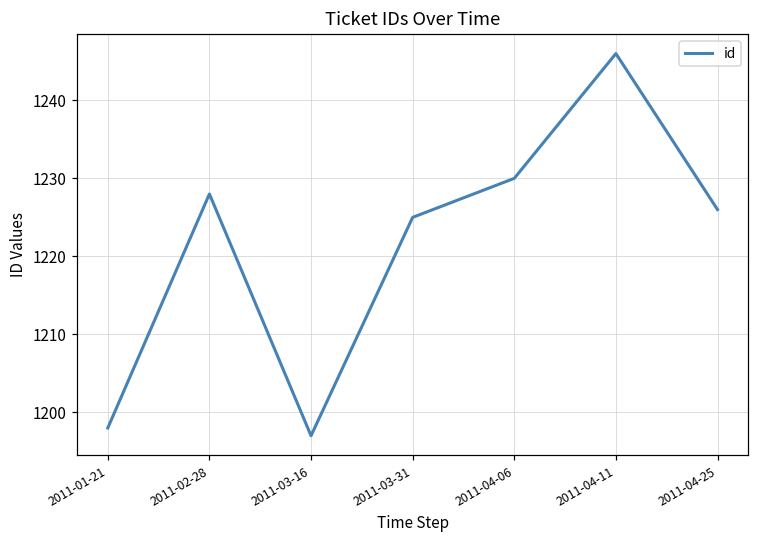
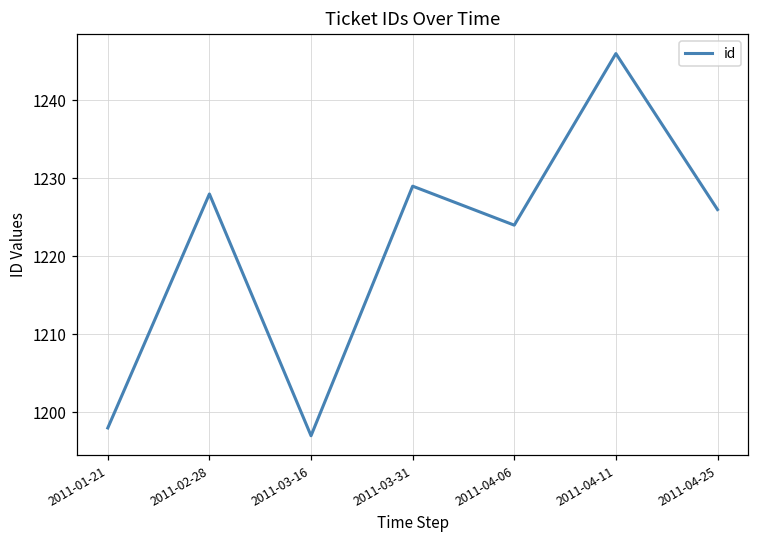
  {
    "2011-01-21": 1198,
    "2011-02-28": 1228,
    "2011-03-16": 1197,
-   "2011-03-31": 1225,
-   "2011-04-06": 1230,
+   "2011-03-31": 1229,
+   "2011-04-06": 1224,
    "2011-04-11": 1246,
    "2011-04-25": 1226
  }
